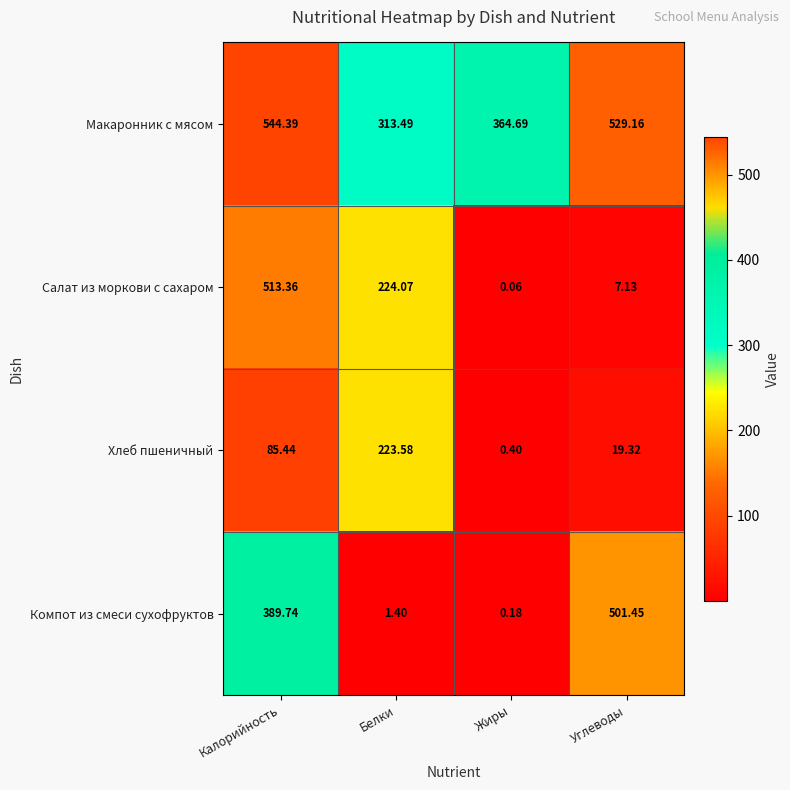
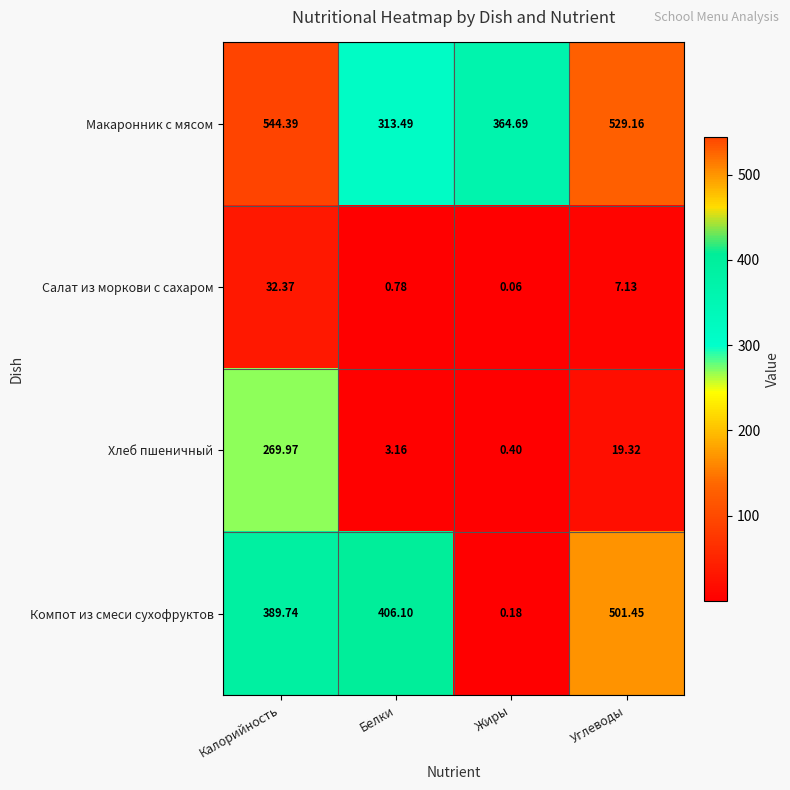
  {
    "Макаронник с мясом": {
      "Калорийность": 544.39,
      "Белки": 313.49,
      "Жиры": 364.69,
      "Углеводы": 529.16
    },
    "Салат из моркови с сахаром": {
-     "Калорийность": 513.36,
-     "Белки": 224.07,
+     "Калорийность": 32.37,
+     "Белки": 0.78,
      "Жиры": 0.06,
      "Углеводы": 7.13
    },
    "Хлеб пшеничный": {
-     "Калорийность": 85.44,
-     "Белки": 223.58,
+     "Калорийность": 269.97,
+     "Белки": 3.16,
      "Жиры": 0.40,
      "Углеводы": 19.32
    },
    "Компот из смеси сухофруктов": {
      "Калорийность": 389.74,
-     "Белки": 1.40,
+     "Белки": 406.10,
      "Жиры": 0.18,
      "Углеводы": 501.45
    }
  }
